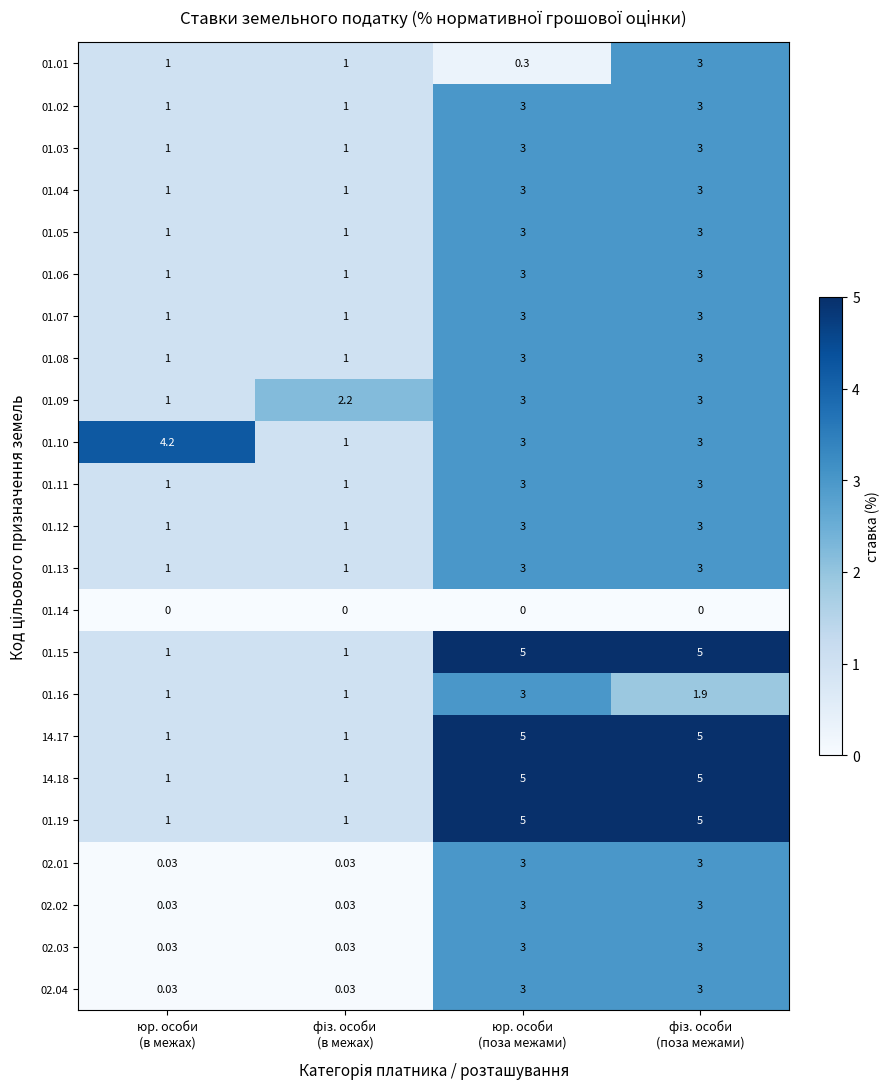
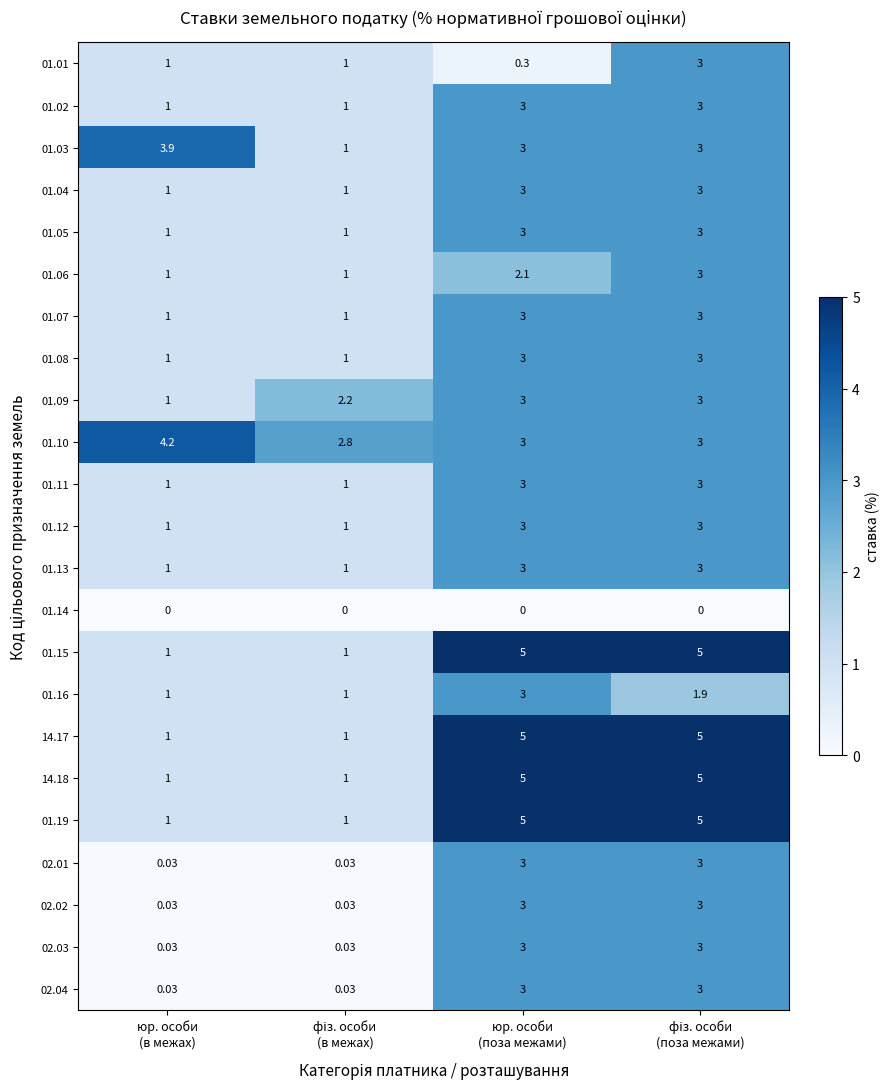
  {
    "01.01": {
      "юр. особи (в межах)": 1,
      "фіз. особи (в межах)": 1,
      "юр. особи (поза межами)": 0.3,
      "фіз. особи (поза межами)": 3
    },
    "01.02": {
      "юр. особи (в межах)": 1,
      "фіз. особи (в межах)": 1,
      "юр. особи (поза межами)": 3,
      "фіз. особи (поза межами)": 3
    },
    "01.03": {
-     "юр. особи (в межах)": 1,
+     "юр. особи (в межах)": 3.9,
      "фіз. особи (в межах)": 1,
      "юр. особи (поза межами)": 3,
      "фіз. особи (поза межами)": 3
    },
    "01.04": {
      "юр. особи (в межах)": 1,
      "фіз. особи (в межах)": 1,
      "юр. особи (поза межами)": 3,
      "фіз. особи (поза межами)": 3
    },
    "01.05": {
      "юр. особи (в межах)": 1,
      "фіз. особи (в межах)": 1,
      "юр. особи (поза межами)": 3,
      "фіз. особи (поза межами)": 3
    },
    "01.06": {
      "юр. особи (в межах)": 1,
      "фіз. особи (в межах)": 1,
-     "юр. особи (поза межами)": 3,
+     "юр. особи (поза межами)": 2.1,
      "фіз. особи (поза межами)": 3
    },
    "01.07": {
      "юр. особи (в межах)": 1,
      "фіз. особи (в межах)": 1,
      "юр. особи (поза межами)": 3,
      "фіз. особи (поза межами)": 3
    },
    "01.08": {
      "юр. особи (в межах)": 1,
      "фіз. особи (в межах)": 1,
      "юр. особи (поза межами)": 3,
      "фіз. особи (поза межами)": 3
    },
    "01.09": {
      "юр. особи (в межах)": 1,
      "фіз. особи (в межах)": 2.2,
      "юр. особи (поза межами)": 3,
      "фіз. особи (поза межами)": 3
    },
    "01.10": {
      "юр. особи (в межах)": 4.2,
-     "фіз. особи (в межах)": 1,
+     "фіз. особи (в межах)": 2.8,
      "юр. особи (поза межами)": 3,
      "фіз. особи (поза межами)": 3
    },
    "01.11": {
      "юр. особи (в межах)": 1,
      "фіз. особи (в межах)": 1,
      "юр. особи (поза межами)": 3,
      "фіз. особи (поза межами)": 3
    },
    "01.12": {
      "юр. особи (в межах)": 1,
      "фіз. особи (в межах)": 1,
      "юр. особи (поза межами)": 3,
      "фіз. особи (поза межами)": 3
    },
    "01.13": {
      "юр. особи (в межах)": 1,
      "фіз. особи (в межах)": 1,
      "юр. особи (поза межами)": 3,
      "фіз. особи (поза межами)": 3
    },
    "01.14": {
      "юр. особи (в межах)": 0,
      "фіз. особи (в межах)": 0,
      "юр. особи (поза межами)": 0,
      "фіз. особи (поза межами)": 0
    },
    "01.15": {
      "юр. особи (в межах)": 1,
      "фіз. особи (в межах)": 1,
      "юр. особи (поза межами)": 5,
      "фіз. особи (поза межами)": 5
    },
    "01.16": {
      "юр. особи (в межах)": 1,
      "фіз. особи (в межах)": 1,
      "юр. особи (поза межами)": 3,
      "фіз. особи (поза межами)": 1.9
    },
    "14.17": {
      "юр. особи (в межах)": 1,
      "фіз. особи (в межах)": 1,
      "юр. особи (поза межами)": 5,
      "фіз. особи (поза межами)": 5
    },
    "14.18": {
      "юр. особи (в межах)": 1,
      "фіз. особи (в межах)": 1,
      "юр. особи (поза межами)": 5,
      "фіз. особи (поза межами)": 5
    },
    "01.19": {
      "юр. особи (в межах)": 1,
      "фіз. особи (в межах)": 1,
      "юр. особи (поза межами)": 5,
      "фіз. особи (поза межами)": 5
    },
    "02.01": {
      "юр. особи (в межах)": 0.03,
      "фіз. особи (в межах)": 0.03,
      "юр. особи (поза межами)": 3,
      "фіз. особи (поза межами)": 3
    },
    "02.02": {
      "юр. особи (в межах)": 0.03,
      "фіз. особи (в межах)": 0.03,
      "юр. особи (поза межами)": 3,
      "фіз. особи (поза межами)": 3
    },
    "02.03": {
      "юр. особи (в межах)": 0.03,
      "фіз. особи (в межах)": 0.03,
      "юр. особи (поза межами)": 3,
      "фіз. особи (поза межами)": 3
    },
    "02.04": {
      "юр. особи (в межах)": 0.03,
      "фіз. особи (в межах)": 0.03,
      "юр. особи (поза межами)": 3,
      "фіз. особи (поза межами)": 3
    }
  }
